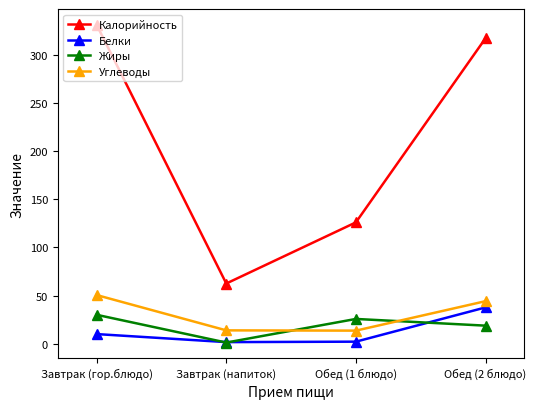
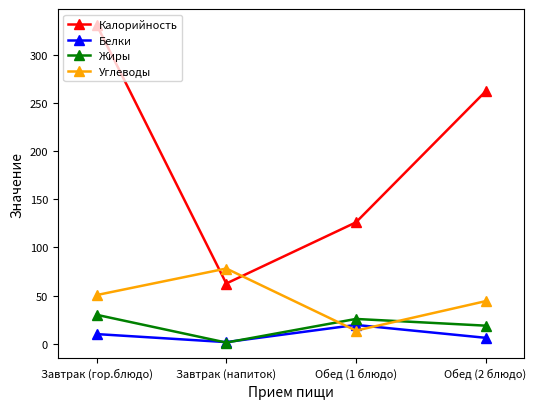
  {
    "Калорийность": {
      "Завтрак (напиток)": 60,
      "Обед (1 блюдо)": 130,
-     "Обед (2 блюдо)": 320
+     "Обед (2 блюдо)": 260
    },
    "Белки": {
      "Завтрак (гор.блюдо)": 10,
-     "Обед (1 блюдо)": 0,
-     "Обед (2 блюдо)": 40
+     "Обед (1 блюдо)": 20,
+     "Обед (2 блюдо)": 10
    },
    "Жиры": {
      "Завтрак (гор.блюдо)": 30,
      "Обед (1 блюдо)": 30,
      "Обед (2 блюдо)": 20
    },
    "Углеводы": {
      "Завтрак (гор.блюдо)": 50,
-     "Завтрак (напиток)": 10,
+     "Завтрак (напиток)": 80,
      "Обед (1 блюдо)": 10,
      "Обед (2 блюдо)": 40
    }
  }
